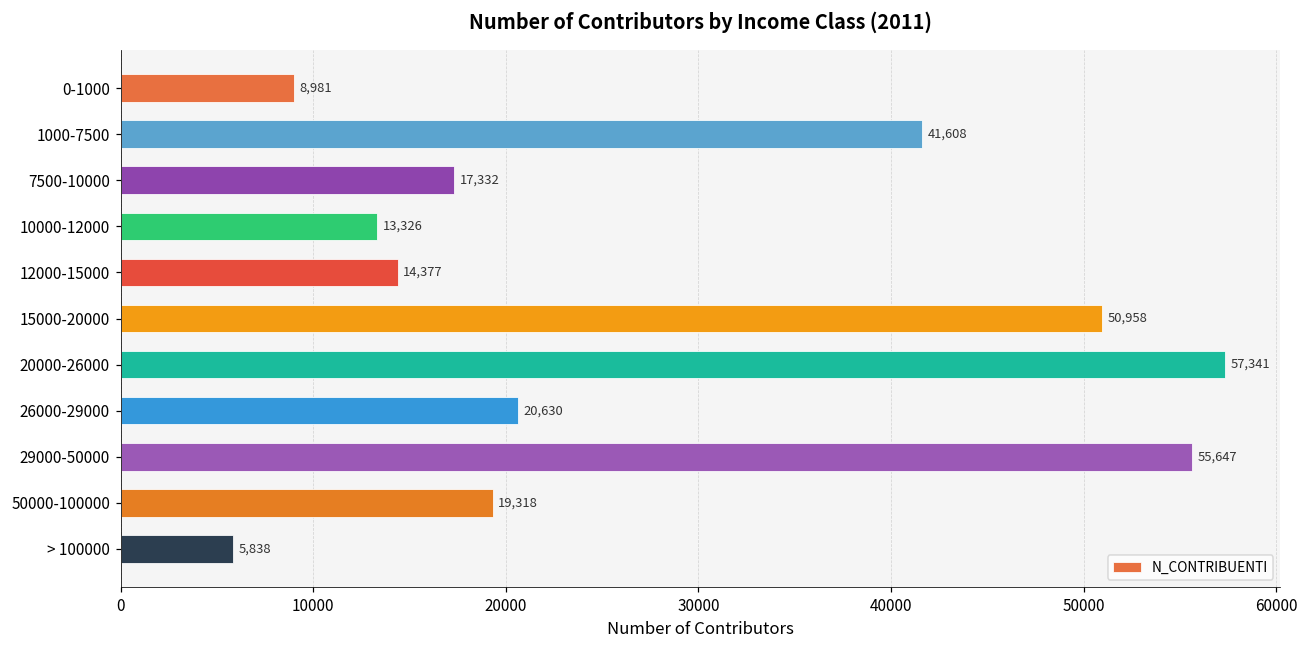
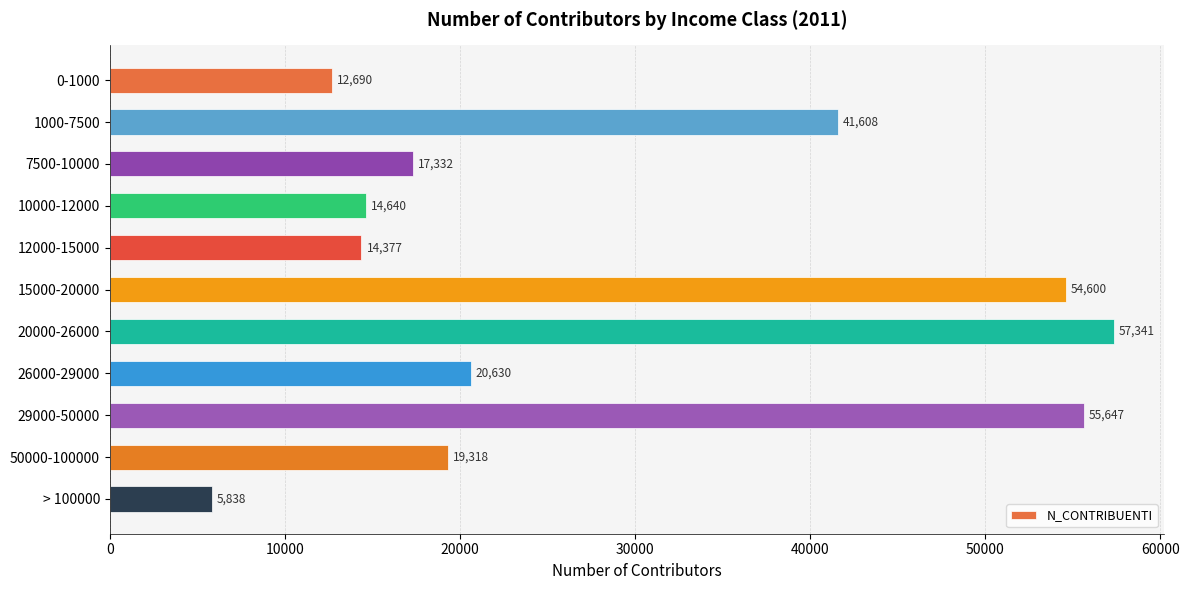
  {
-   "0-1000": "8,981",
+   "0-1000": "12,690",
    "1000-7500": "41,608",
    "7500-10000": "17,332",
-   "10000-12000": "13,326",
+   "10000-12000": "14,640",
    "12000-15000": "14,377",
-   "15000-20000": "50,958",
+   "15000-20000": "54,600",
    "20000-26000": "57,341",
    "26000-29000": "20,630",
    "29000-50000": "55,647",
    "50000-100000": "19,318",
    "> 100000": "5,838"
  }
